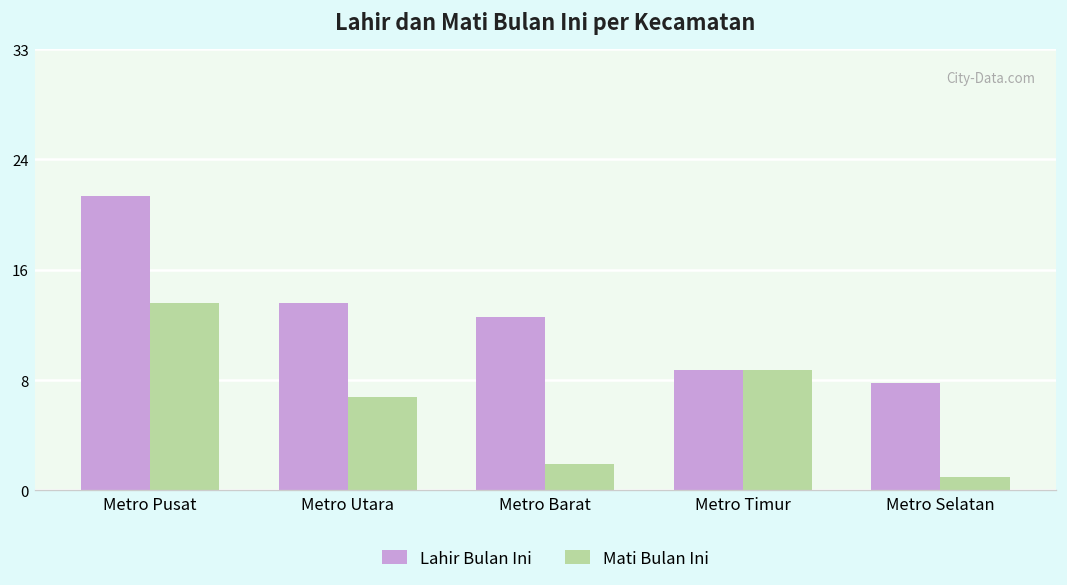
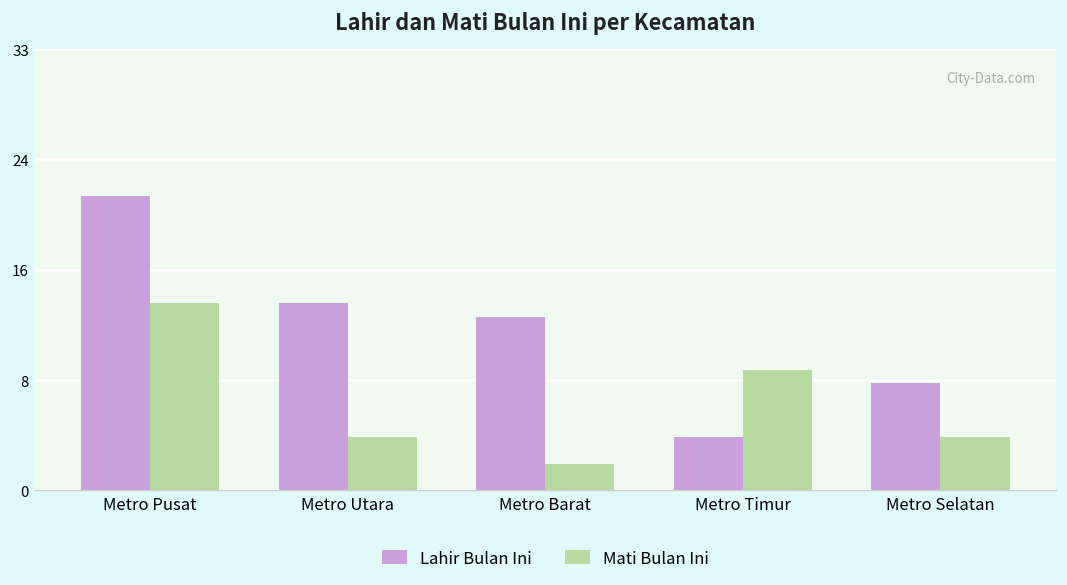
  {
    "Lahir Bulan Ini": {
      "Metro Pusat": 22,
      "Metro Utara": 14,
      "Metro Barat": 13,
-     "Metro Timur": 9,
+     "Metro Timur": 4,
      "Metro Selatan": 8
    },
    "Mati Bulan Ini": {
      "Metro Pusat": 14,
-     "Metro Utara": 7,
+     "Metro Utara": 4,
      "Metro Barat": 2,
      "Metro Timur": 9,
-     "Metro Selatan": 1
+     "Metro Selatan": 4
    }
  }
